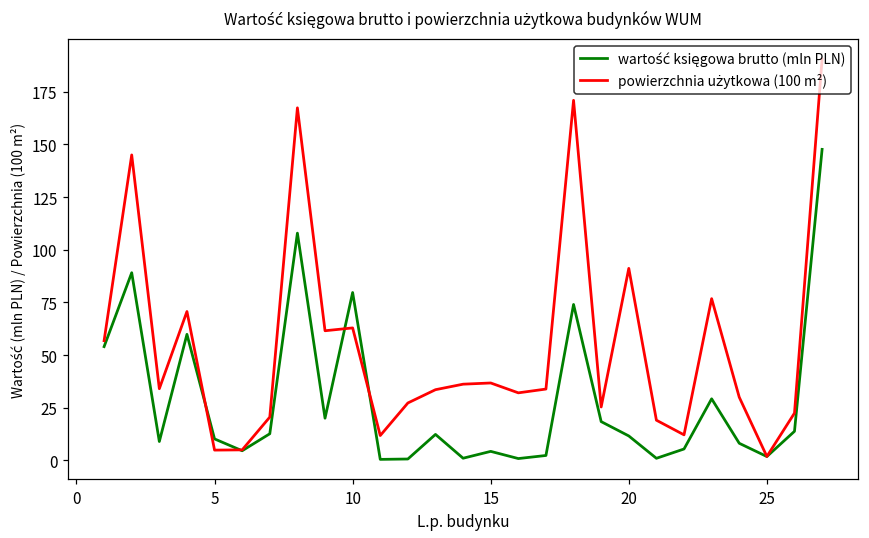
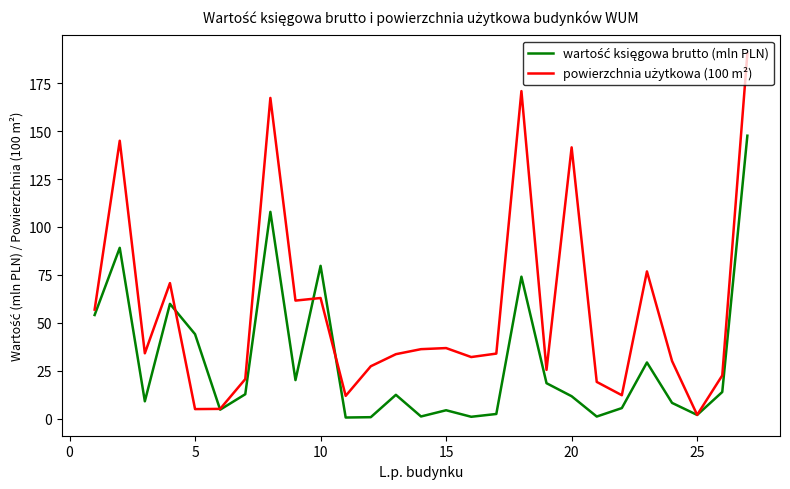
  {
    "wartość księgowa brutto (mln PLN)": {
-     "5": 10,
+     "5": 44,
      "10": 80,
      "15": 4,
      "20": 12
    },
    "powierzchnia użytkowa (100 m²)": {
      "5": 5,
      "10": 63,
      "15": 37,
-     "20": 91
+     "20": 142
    }
  }
